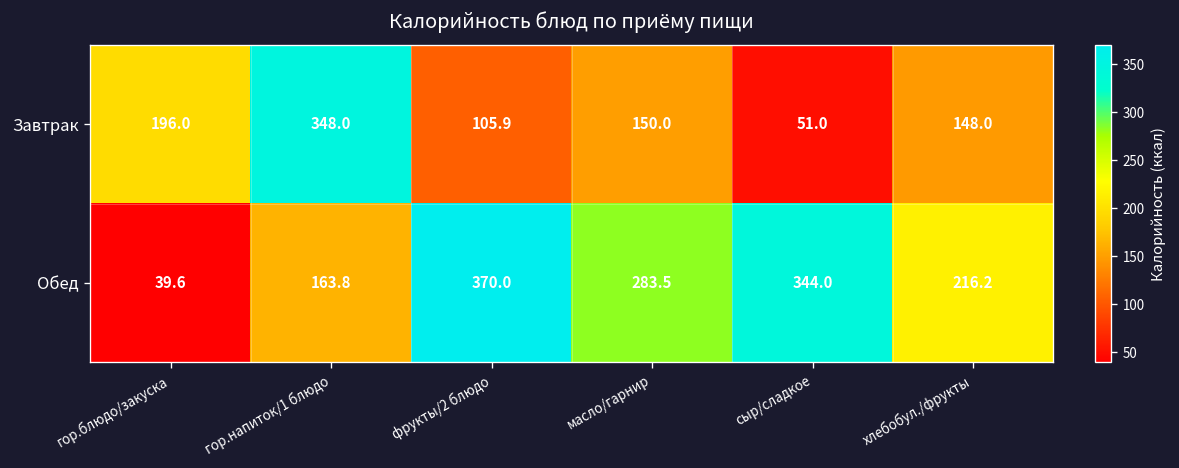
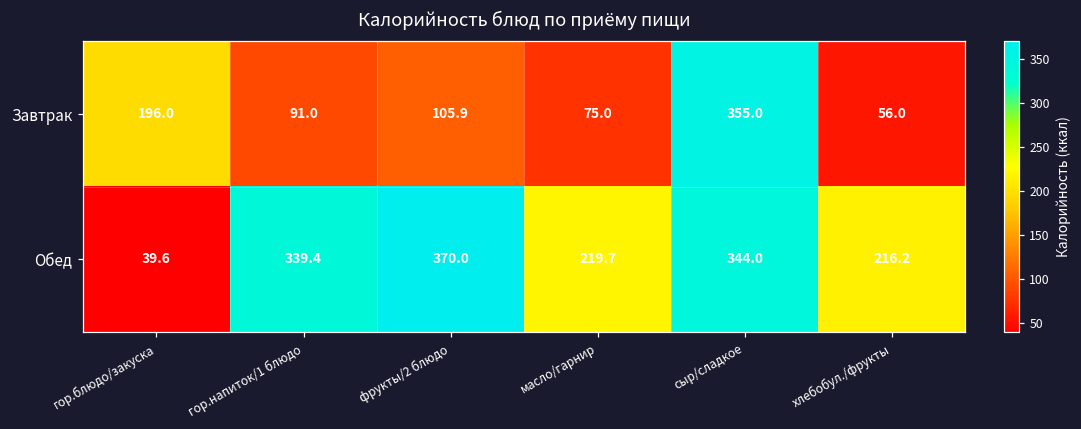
  {
    "Завтрак": {
      "гор.блюдо/закуска": 196.0,
-     "гор.напиток/1 блюдо": 348.0,
+     "гор.напиток/1 блюдо": 91.0,
      "фрукты/2 блюдо": 105.9,
-     "масло/гарнир": 150.0,
-     "сыр/сладкое": 51.0,
-     "хлебобул./фрукты": 148.0
+     "масло/гарнир": 75.0,
+     "сыр/сладкое": 355.0,
+     "хлебобул./фрукты": 56.0
    },
    "Обед": {
      "гор.блюдо/закуска": 39.6,
-     "гор.напиток/1 блюдо": 163.8,
+     "гор.напиток/1 блюдо": 339.4,
      "фрукты/2 блюдо": 370.0,
-     "масло/гарнир": 283.5,
+     "масло/гарнир": 219.7,
      "сыр/сладкое": 344.0,
      "хлебобул./фрукты": 216.2
    }
  }
